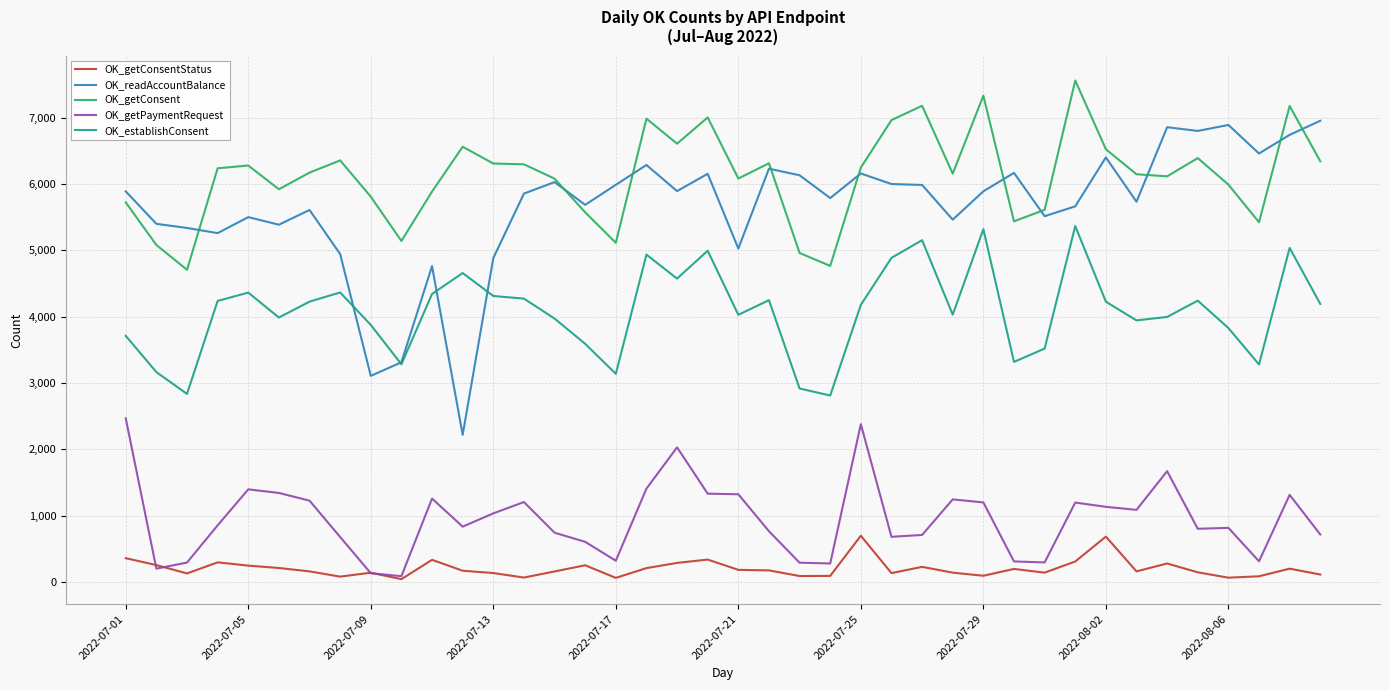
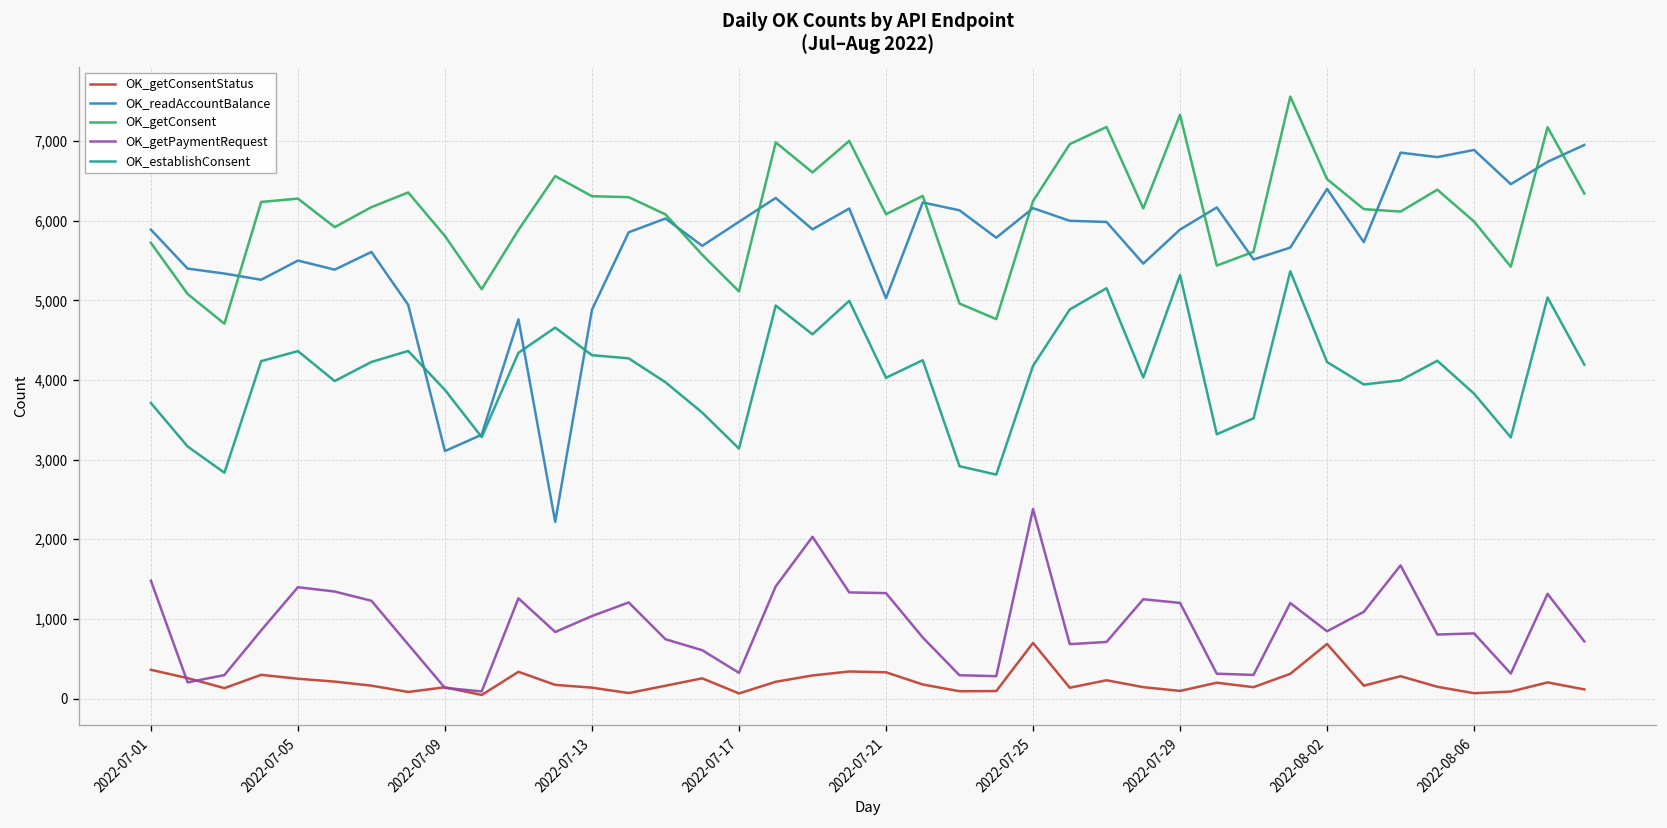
  {
    "OK_getConsentStatus": {
      "2022-07-01": "400",
      "2022-07-05": "200",
      "2022-07-13": "100",
      "2022-07-17": "100",
-     "2022-07-21": "200",
+     "2022-07-21": "300",
      "2022-07-25": "700",
      "2022-07-29": "100",
      "2022-08-02": "700",
      "2022-08-06": "100"
    },
    "OK_readAccountBalance": {
      "2022-07-01": "5,900",
      "2022-07-05": "5,500",
      "2022-07-09": "3,100",
      "2022-07-13": "4,900",
      "2022-07-17": "6,000",
      "2022-07-21": "5,000",
      "2022-07-25": "6,200",
      "2022-07-29": "5,900",
      "2022-08-02": "6,400",
      "2022-08-06": "6,900"
    },
    "OK_getPaymentRequest": {
-     "2022-07-01": "2,500",
+     "2022-07-01": "1,500",
      "2022-07-05": "1,400",
      "2022-07-13": "1,000",
      "2022-07-17": "300",
      "2022-07-21": "1,300",
      "2022-07-25": "2,400",
      "2022-07-29": "1,200",
-     "2022-08-02": "1,100",
+     "2022-08-02": "800",
      "2022-08-06": "800"
    }
  }
